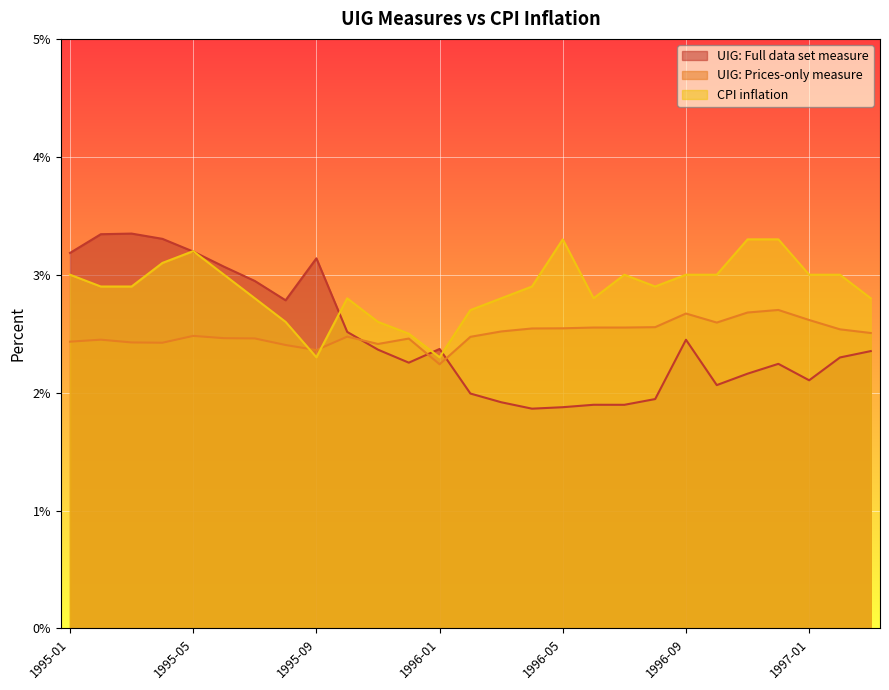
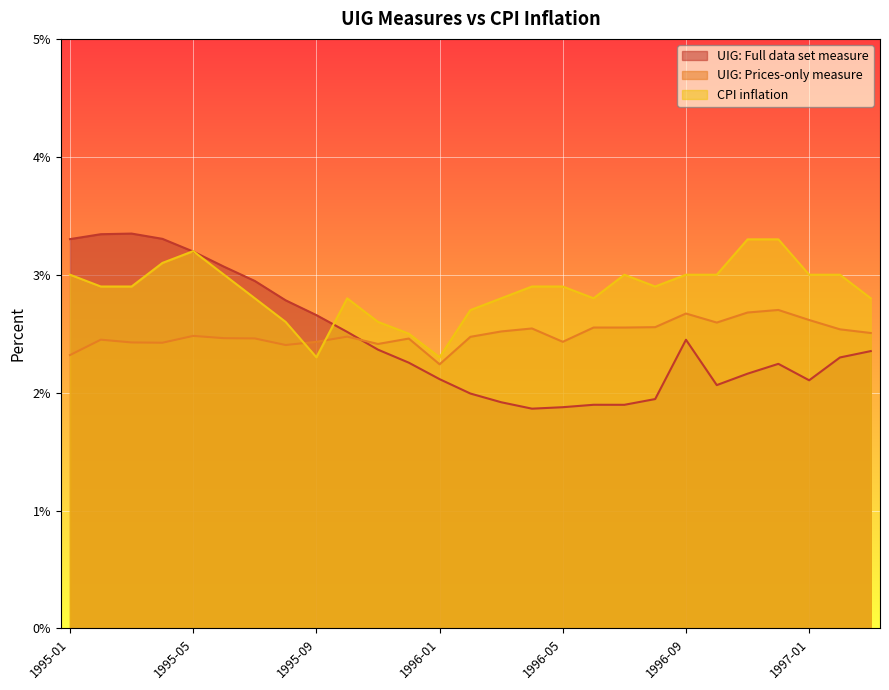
  {
    "UIG: Full data set measure": {
-     "1995-01": "3.18%",
-     "1995-09": "3.14%",
-     "1996-01": "2.37%",
+     "1995-01": "3.30%",
+     "1995-09": "2.66%",
+     "1996-01": "2.11%",
      "1996-05": "1.88%",
      "1996-09": "2.45%",
      "1997-01": "2.10%"
    },
    "UIG: Prices-only measure": {
-     "1995-01": "2.43%",
+     "1995-01": "2.32%",
      "1995-05": "2.48%",
-     "1995-09": "2.36%",
+     "1995-09": "2.43%",
      "1996-01": "2.24%",
-     "1996-05": "2.55%",
+     "1996-05": "2.43%",
      "1996-09": "2.67%",
      "1997-01": "2.62%"
    },
    "CPI inflation": {
      "1995-01": "3.0%",
      "1995-09": "2.3%",
      "1996-01": "2.3%",
-     "1996-05": "3.3%",
+     "1996-05": "2.9%",
      "1996-09": "3.0%",
      "1997-01": "3.0%"
    }
  }
